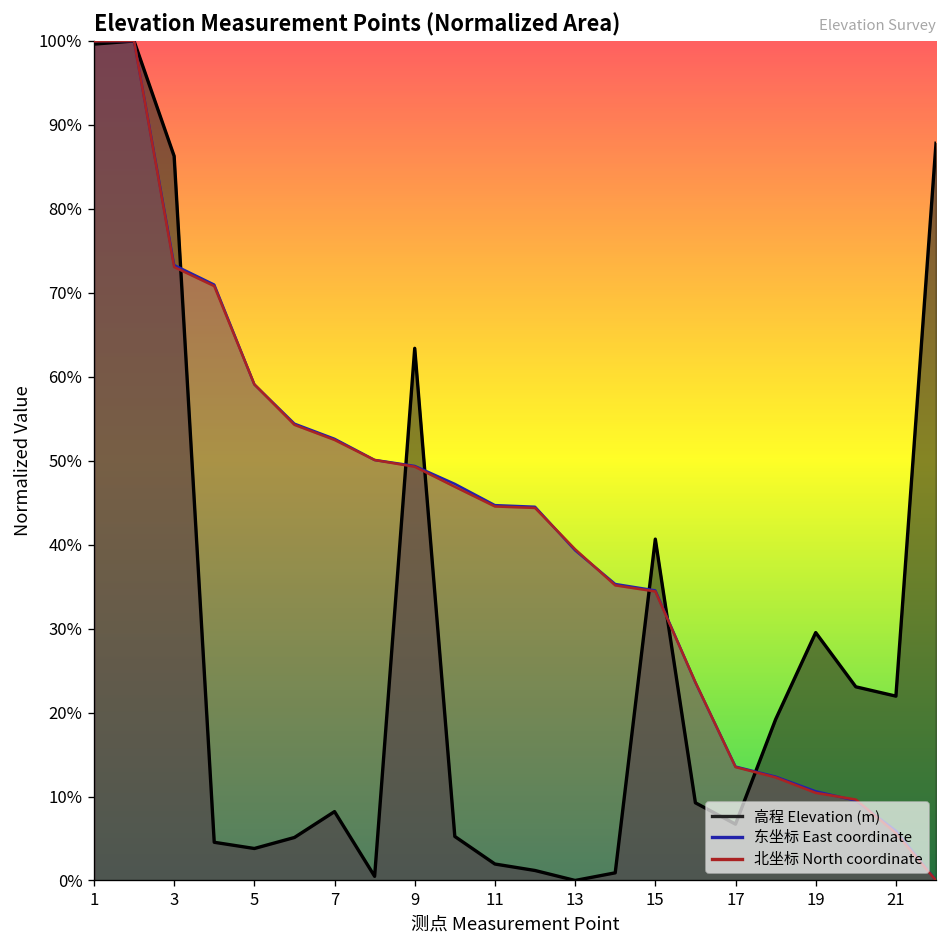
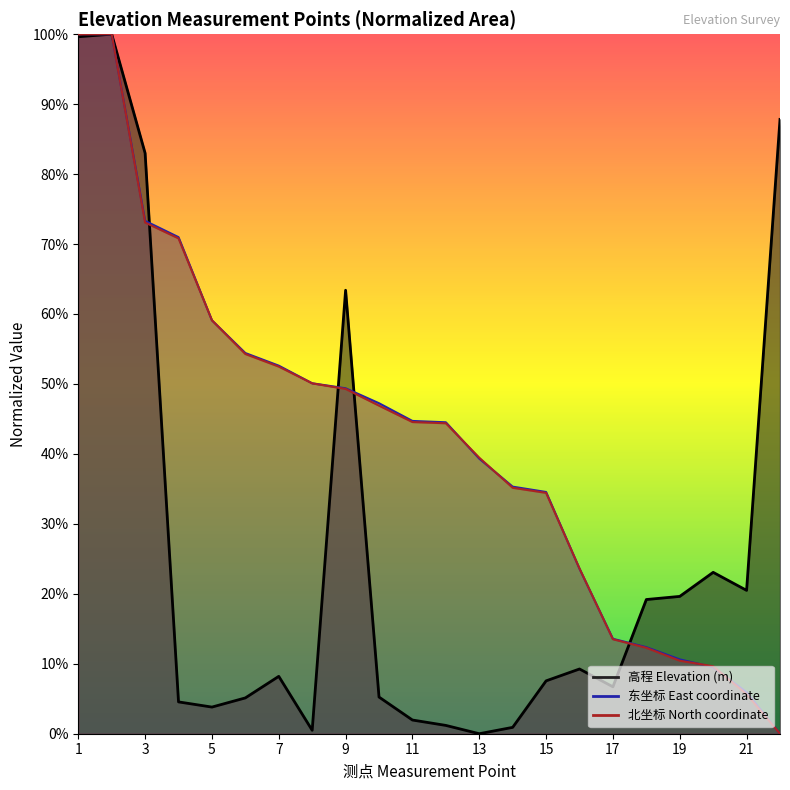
  {
    "高程 Elevation (m)": {
-     "3": "86%",
+     "3": "83%",
      "5": "4%",
      "7": "8%",
      "9": "63%",
      "11": "2%",
      "13": "0%",
-     "15": "41%",
-     "19": "30%",
-     "21": "22%"
+     "15": "8%",
+     "19": "20%",
+     "21": "20%"
    }
  }
